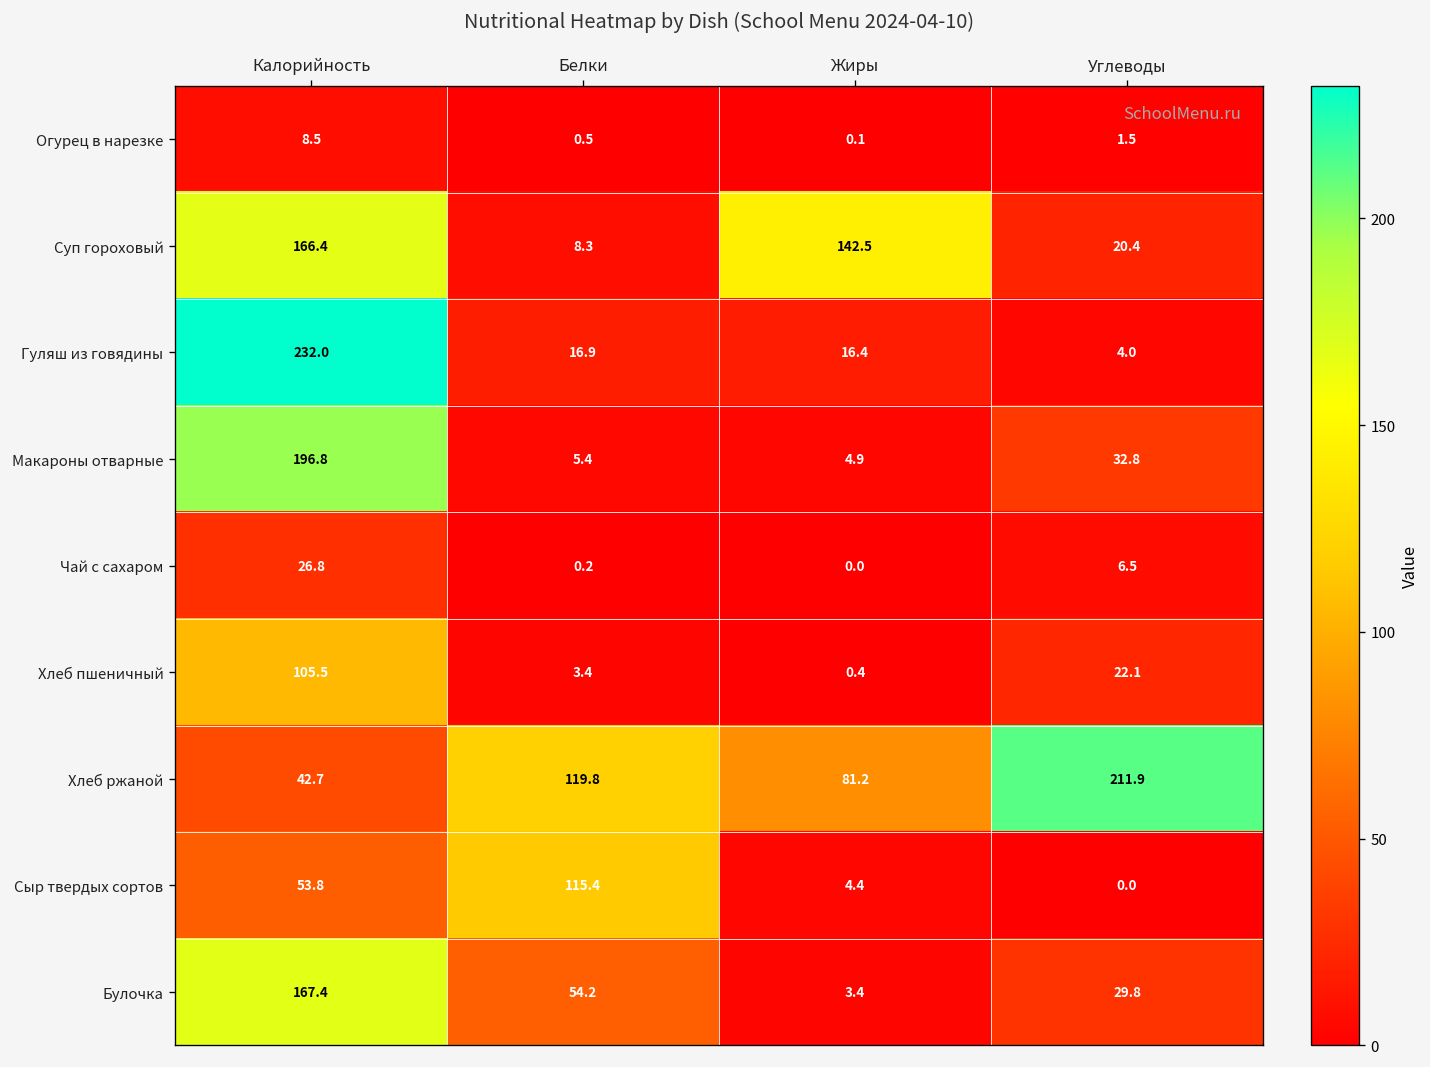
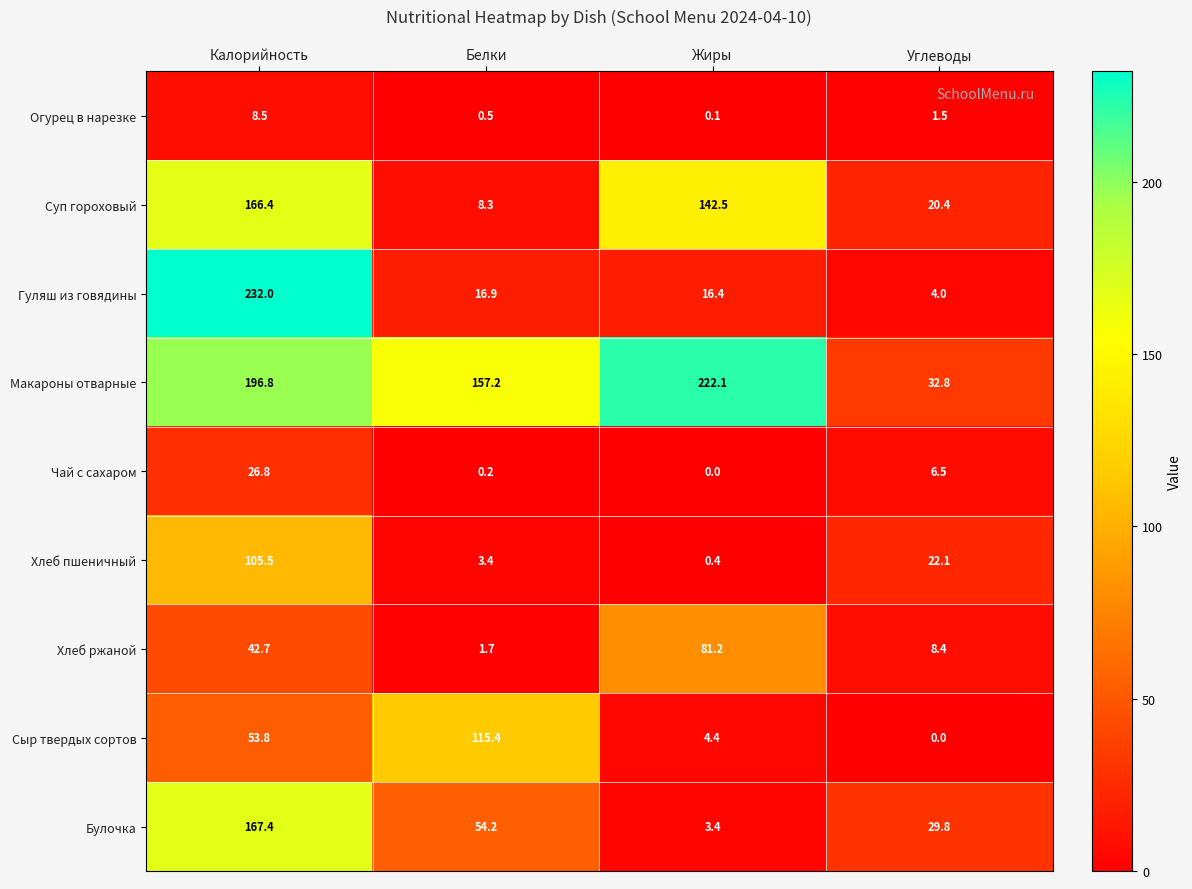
  {
    "Огурец в нарезке": {
      "Калорийность": 8.5,
      "Белки": 0.5,
      "Жиры": 0.1
    },
    "Суп гороховый": {
      "Калорийность": 166.4,
      "Белки": 8.3,
      "Жиры": 142.5,
      "Углеводы": 20.4
    },
    "Гуляш из говядины": {
      "Калорийность": 232.0,
      "Белки": 16.9,
      "Жиры": 16.4,
      "Углеводы": 4.0
    },
    "Макароны отварные": {
      "Калорийность": 196.8,
-     "Белки": 5.4,
-     "Жиры": 4.9,
+     "Белки": 157.2,
+     "Жиры": 222.1,
      "Углеводы": 32.8
    },
    "Чай с сахаром": {
      "Калорийность": 26.8,
      "Белки": 0.2,
      "Жиры": 0.0,
      "Углеводы": 6.5
    },
    "Хлеб пшеничный": {
      "Калорийность": 105.5,
      "Белки": 3.4,
      "Жиры": 0.4,
      "Углеводы": 22.1
    },
    "Хлеб ржаной": {
      "Калорийность": 42.7,
-     "Белки": 119.8,
+     "Белки": 1.7,
      "Жиры": 81.2,
-     "Углеводы": 211.9
+     "Углеводы": 8.4
    },
    "Сыр твердых сортов": {
      "Калорийность": 53.8,
      "Белки": 115.4,
      "Жиры": 4.4,
      "Углеводы": 0.0
    },
    "Булочка": {
      "Калорийность": 167.4,
      "Белки": 54.2,
      "Жиры": 3.4,
      "Углеводы": 29.8
    }
  }
